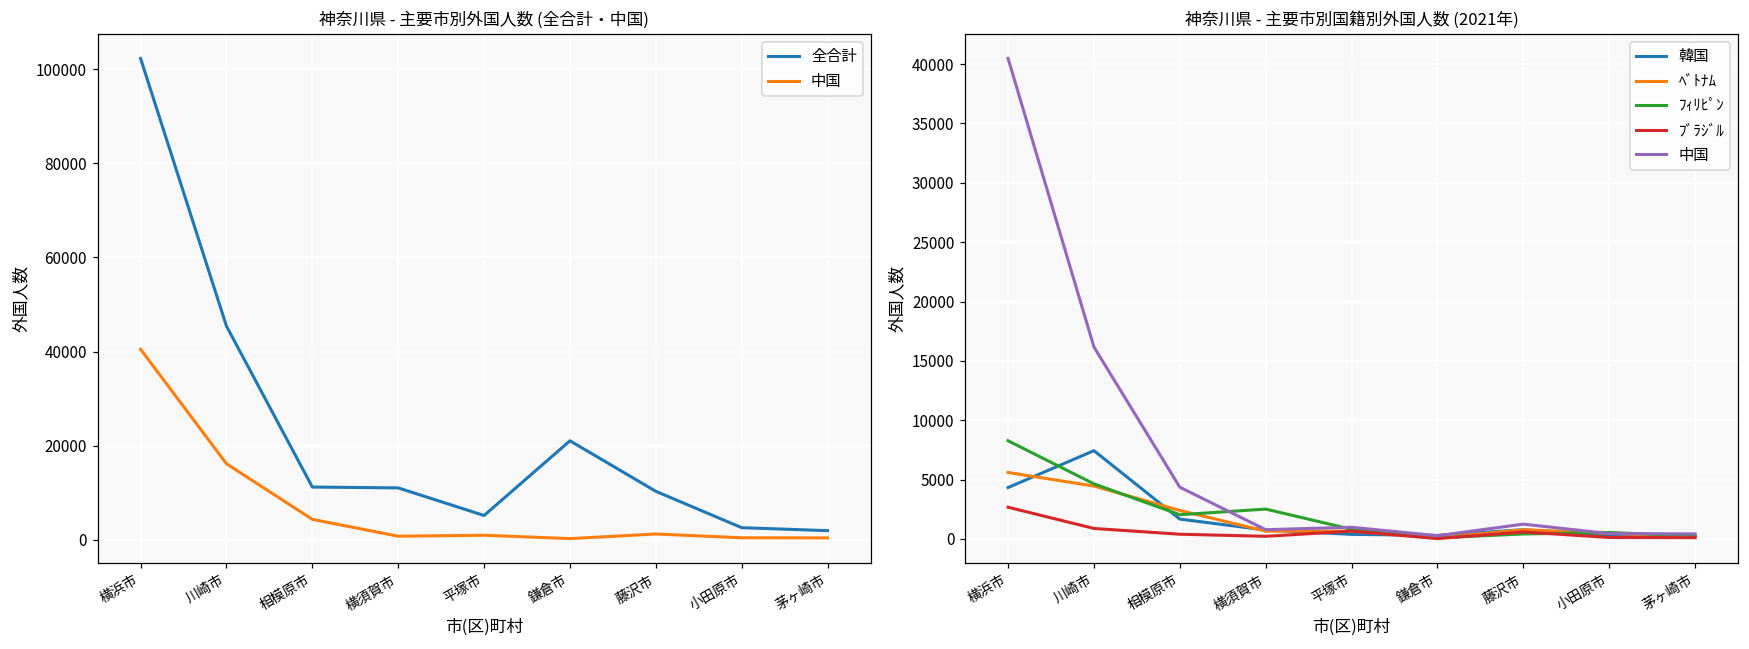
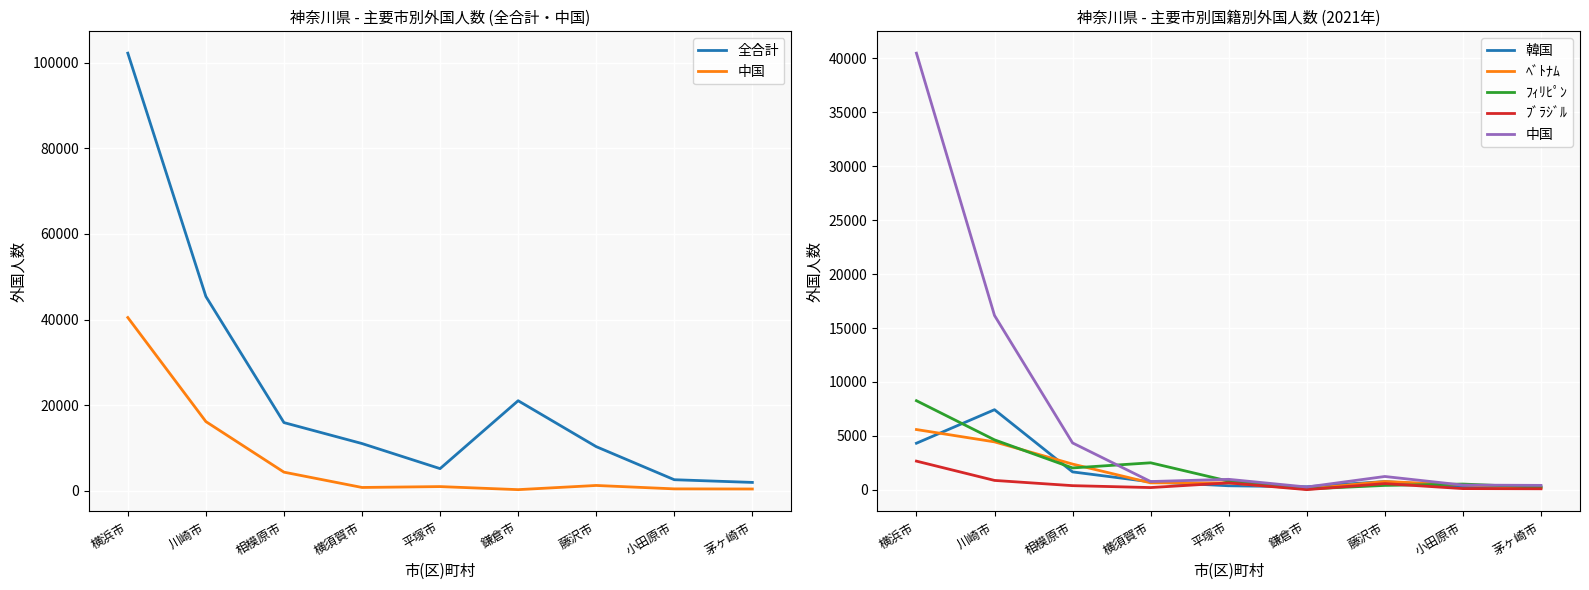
  {
    "神奈川県 - 主要市別外国人数 (全合計・中国)": {
      "全合計": {
        "横浜市": 102000,
        "川崎市": 45000,
-       "相模原市": 11000,
+       "相模原市": 16000,
        "横須賀市": 11000,
        "平塚市": 5000,
        "鎌倉市": 21000,
        "藤沢市": 10000,
        "小田原市": 3000,
        "茅ヶ崎市": 2000
      }
    },
    "神奈川県 - 主要市別国籍別外国人数 (2021年)": {
      "韓国": {
        "横浜市": 4300,
        "川崎市": 7400,
        "相模原市": 1700,
        "平塚市": 400
      },
      "ﾍﾞﾄﾅﾑ": {
        "横浜市": 5600,
        "相模原市": 2400
      },
      "ﾌｨﾘﾋﾟﾝ": {
        "横浜市": 8300,
        "相模原市": 2000,
        "横須賀市": 2500
      },
      "ﾌﾞﾗｼﾞﾙ": {
        "横浜市": 2700,
        "川崎市": 900,
        "相模原市": 400,
        "横須賀市": 200
      },
      "中国": {
        "横浜市": 40500,
        "川崎市": 16200,
        "相模原市": 4400,
        "藤沢市": 1200
      }
    }
  }
